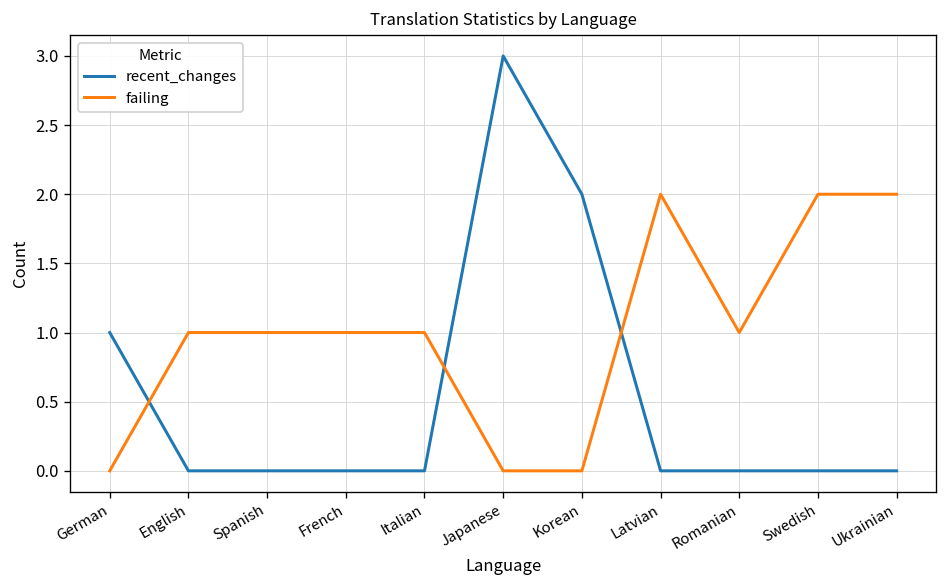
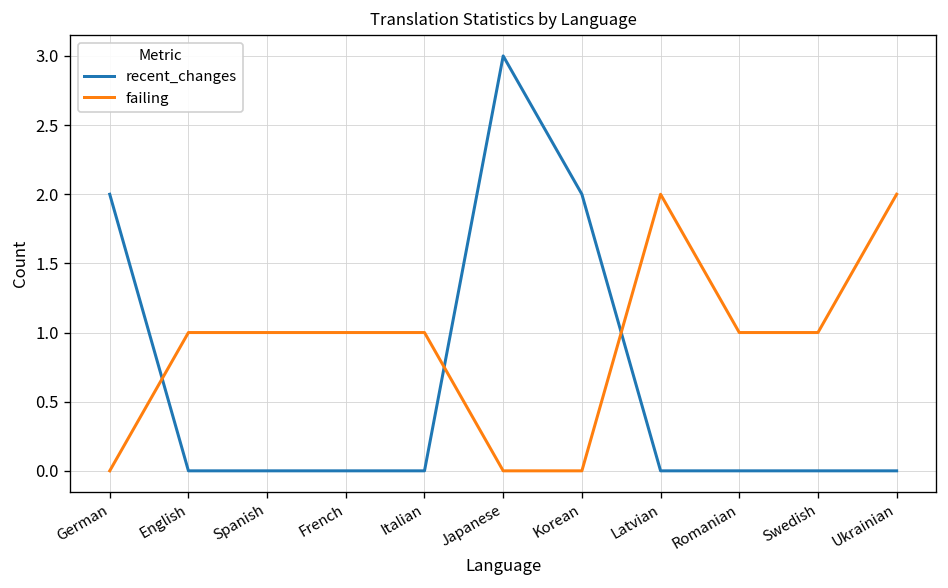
  {
    "recent_changes": {
-     "German": 1,
+     "German": 2,
      "English": 0,
      "Spanish": 0,
      "French": 0,
      "Italian": 0,
      "Japanese": 3,
      "Korean": 2,
      "Latvian": 0,
      "Romanian": 0,
      "Swedish": 0,
      "Ukrainian": 0
    },
    "failing": {
      "German": 0,
      "English": 1,
      "Spanish": 1,
      "French": 1,
      "Italian": 1,
      "Japanese": 0,
      "Korean": 0,
      "Latvian": 2,
      "Romanian": 1,
-     "Swedish": 2,
+     "Swedish": 1,
      "Ukrainian": 2
    }
  }
